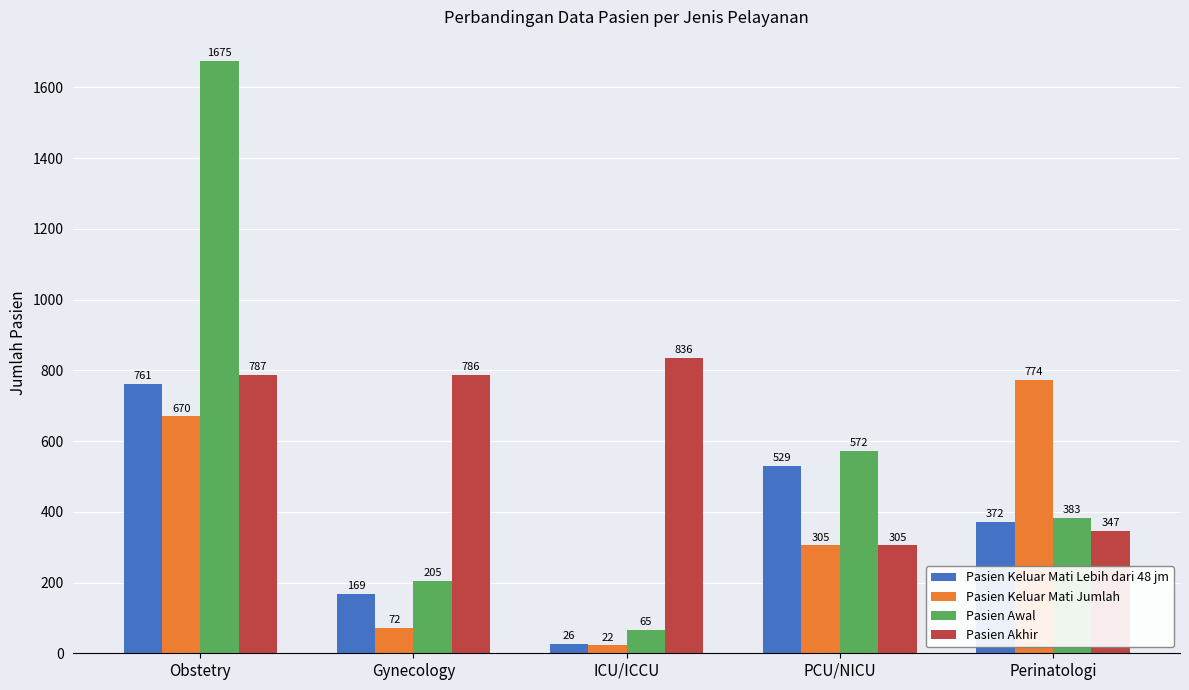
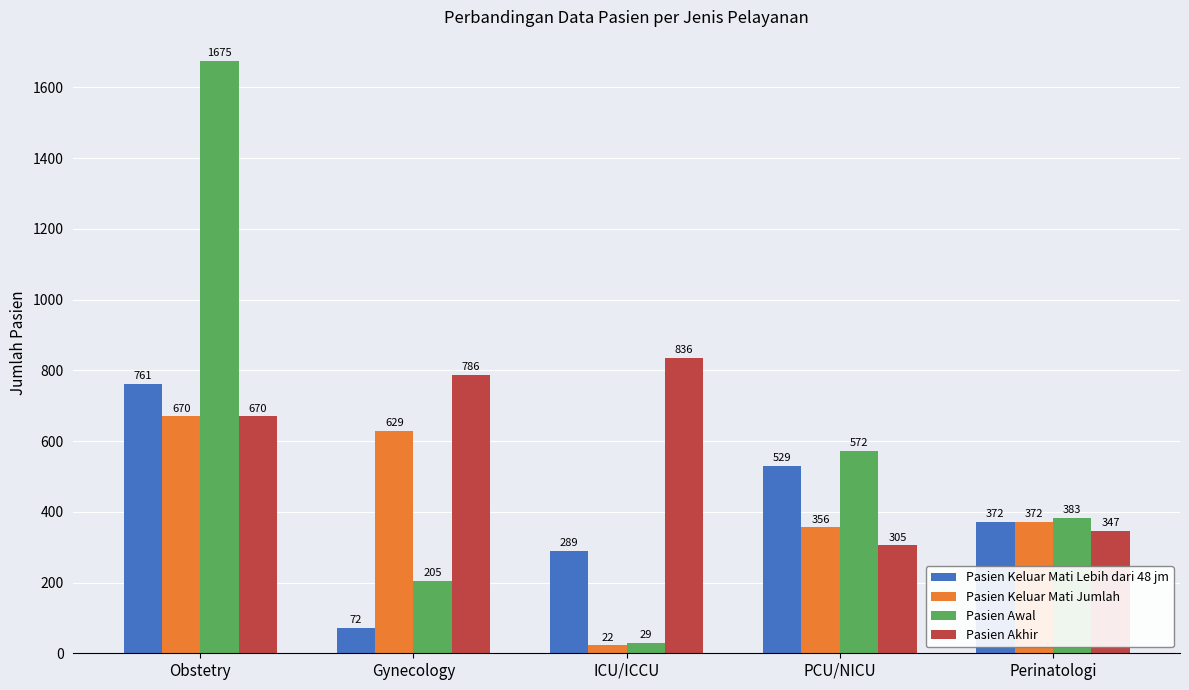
  {
    "Pasien Keluar Mati Lebih dari 48 jm": {
      "Obstetry": 761,
-     "Gynecology": 169,
-     "ICU/ICCU": 26,
+     "Gynecology": 72,
+     "ICU/ICCU": 289,
      "PCU/NICU": 529,
      "Perinatologi": 372
    },
    "Pasien Keluar Mati Jumlah": {
      "Obstetry": 670,
-     "Gynecology": 72,
+     "Gynecology": 629,
      "ICU/ICCU": 22,
-     "PCU/NICU": 305,
-     "Perinatologi": 774
+     "PCU/NICU": 356,
+     "Perinatologi": 372
    },
    "Pasien Awal": {
      "Obstetry": 1675,
      "Gynecology": 205,
-     "ICU/ICCU": 65,
+     "ICU/ICCU": 29,
      "PCU/NICU": 572,
      "Perinatologi": 383
    },
    "Pasien Akhir": {
-     "Obstetry": 787,
+     "Obstetry": 670,
      "Gynecology": 786,
      "ICU/ICCU": 836,
      "PCU/NICU": 305,
      "Perinatologi": 347
    }
  }
